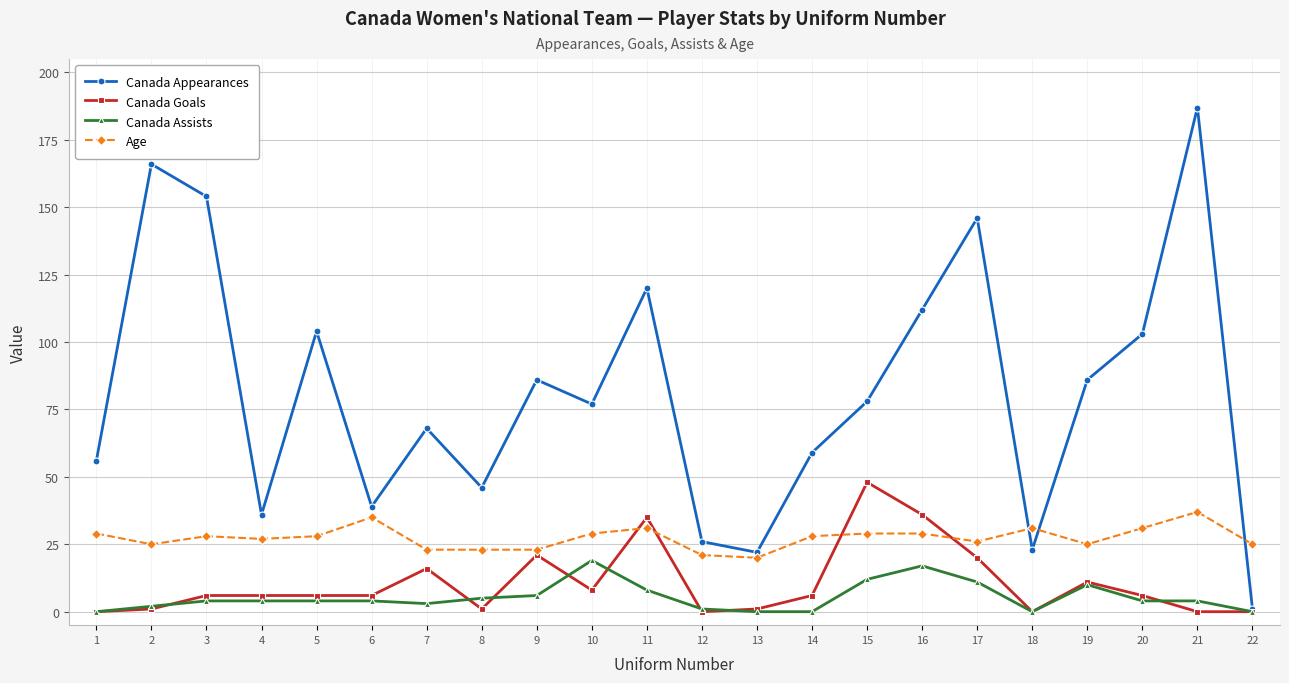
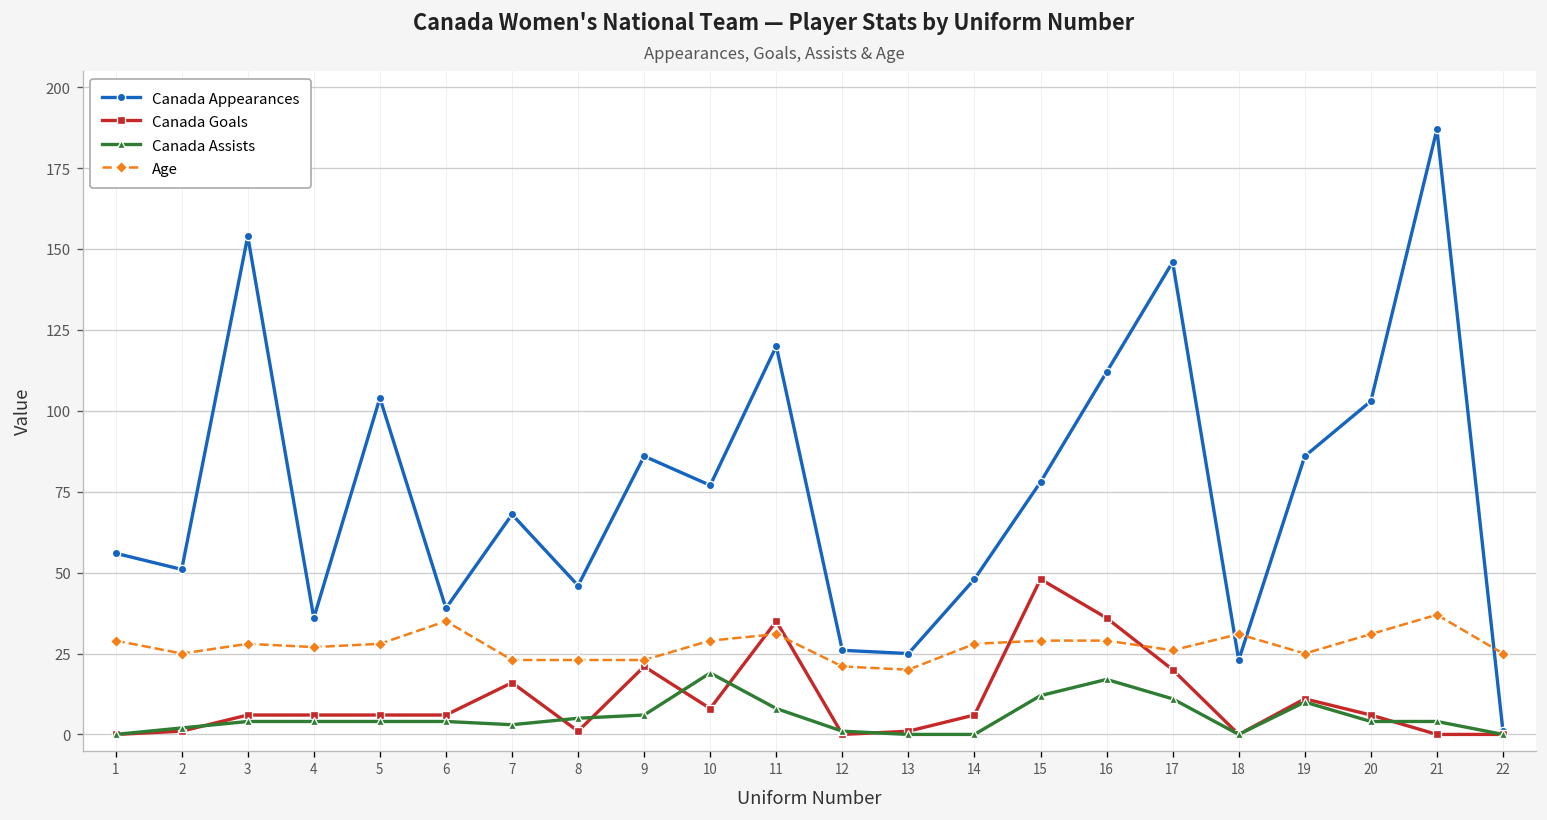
  {
    "Canada Appearances": {
      "1": 56,
-     "2": 166,
+     "2": 51,
      "3": 154,
      "4": 36,
      "5": 104,
      "6": 39,
      "7": 68,
      "8": 46,
      "9": 86,
      "10": 77,
      "11": 120,
      "12": 26,
-     "13": 22,
-     "14": 59,
+     "13": 25,
+     "14": 48,
      "15": 78,
      "16": 112,
      "17": 146,
      "18": 23,
      "19": 86,
      "20": 103,
      "21": 187,
      "22": 1
    },
    "Canada Goals": {
      "2": 1,
      "3": 6,
      "4": 6,
      "5": 6,
      "6": 6,
      "7": 16,
      "8": 1,
      "9": 21,
      "10": 8,
      "11": 35,
      "12": 0,
      "13": 1,
      "14": 6,
      "15": 48,
      "16": 36,
      "17": 20,
      "19": 11,
      "20": 6,
      "21": 0
    },
    "Canada Assists": {
      "2": 2,
      "3": 4,
      "4": 4,
      "5": 4,
      "6": 4,
      "7": 3,
      "8": 5,
      "9": 6,
      "10": 19,
      "11": 8,
      "12": 1,
      "13": 0,
      "14": 0,
      "15": 12,
      "16": 17,
      "17": 11,
      "19": 10,
      "20": 4,
      "21": 4
    },
    "Age": {
      "1": 29,
      "2": 25,
      "3": 28,
      "4": 27,
      "5": 28,
      "6": 35,
      "7": 23,
      "8": 23,
      "9": 23,
      "10": 29,
      "11": 31,
      "12": 21,
      "13": 20,
      "14": 28,
      "15": 29,
      "16": 29,
      "17": 26,
      "18": 31,
      "19": 25,
      "20": 31,
      "21": 37,
      "22": 25
    }
  }
